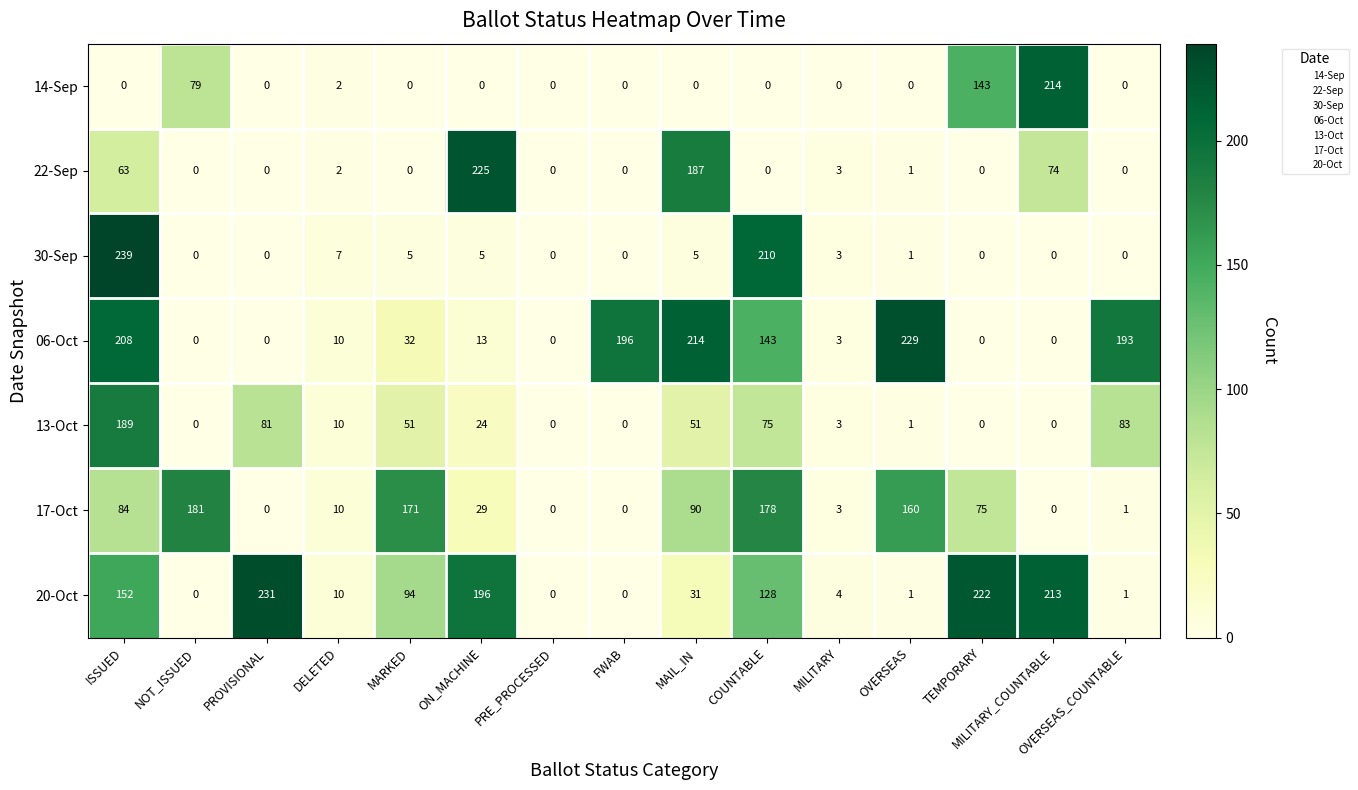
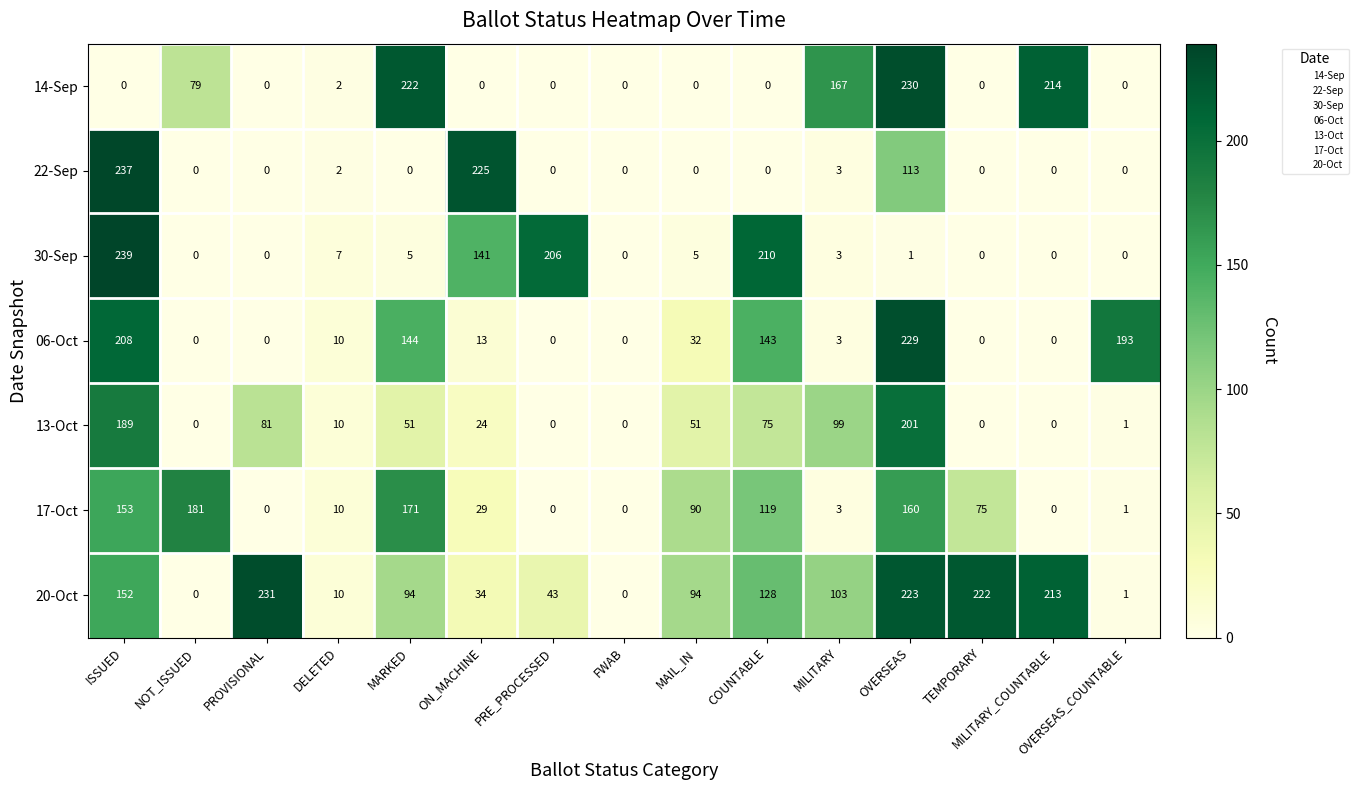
  {
    "14-Sep": {
      "ISSUED": 0,
      "NOT_ISSUED": 79,
      "PROVISIONAL": 0,
      "DELETED": 2,
-     "MARKED": 0,
+     "MARKED": 222,
      "ON_MACHINE": 0,
      "PRE_PROCESSED": 0,
      "FWAB": 0,
      "MAIL_IN": 0,
      "COUNTABLE": 0,
-     "MILITARY": 0,
-     "OVERSEAS": 0,
-     "TEMPORARY": 143,
+     "MILITARY": 167,
+     "OVERSEAS": 230,
+     "TEMPORARY": 0,
      "MILITARY_COUNTABLE": 214,
      "OVERSEAS_COUNTABLE": 0
    },
    "22-Sep": {
-     "ISSUED": 63,
+     "ISSUED": 237,
      "NOT_ISSUED": 0,
      "PROVISIONAL": 0,
      "DELETED": 2,
      "MARKED": 0,
      "ON_MACHINE": 225,
      "PRE_PROCESSED": 0,
      "FWAB": 0,
-     "MAIL_IN": 187,
+     "MAIL_IN": 0,
      "COUNTABLE": 0,
      "MILITARY": 3,
-     "OVERSEAS": 1,
+     "OVERSEAS": 113,
      "TEMPORARY": 0,
-     "MILITARY_COUNTABLE": 74,
+     "MILITARY_COUNTABLE": 0,
      "OVERSEAS_COUNTABLE": 0
    },
    "30-Sep": {
      "ISSUED": 239,
      "NOT_ISSUED": 0,
      "PROVISIONAL": 0,
      "DELETED": 7,
      "MARKED": 5,
-     "ON_MACHINE": 5,
-     "PRE_PROCESSED": 0,
+     "ON_MACHINE": 141,
+     "PRE_PROCESSED": 206,
      "FWAB": 0,
      "MAIL_IN": 5,
      "COUNTABLE": 210,
      "MILITARY": 3,
      "OVERSEAS": 1,
      "TEMPORARY": 0,
      "MILITARY_COUNTABLE": 0,
      "OVERSEAS_COUNTABLE": 0
    },
    "06-Oct": {
      "ISSUED": 208,
      "NOT_ISSUED": 0,
      "PROVISIONAL": 0,
      "DELETED": 10,
-     "MARKED": 32,
+     "MARKED": 144,
      "ON_MACHINE": 13,
      "PRE_PROCESSED": 0,
-     "FWAB": 196,
-     "MAIL_IN": 214,
+     "FWAB": 0,
+     "MAIL_IN": 32,
      "COUNTABLE": 143,
      "MILITARY": 3,
      "OVERSEAS": 229,
      "TEMPORARY": 0,
      "MILITARY_COUNTABLE": 0,
      "OVERSEAS_COUNTABLE": 193
    },
    "13-Oct": {
      "ISSUED": 189,
      "NOT_ISSUED": 0,
      "PROVISIONAL": 81,
      "DELETED": 10,
      "MARKED": 51,
      "ON_MACHINE": 24,
      "PRE_PROCESSED": 0,
      "FWAB": 0,
      "MAIL_IN": 51,
      "COUNTABLE": 75,
-     "MILITARY": 3,
-     "OVERSEAS": 1,
+     "MILITARY": 99,
+     "OVERSEAS": 201,
      "TEMPORARY": 0,
      "MILITARY_COUNTABLE": 0,
-     "OVERSEAS_COUNTABLE": 83
+     "OVERSEAS_COUNTABLE": 1
    },
    "17-Oct": {
-     "ISSUED": 84,
+     "ISSUED": 153,
      "NOT_ISSUED": 181,
      "PROVISIONAL": 0,
      "DELETED": 10,
      "MARKED": 171,
      "ON_MACHINE": 29,
      "PRE_PROCESSED": 0,
      "FWAB": 0,
      "MAIL_IN": 90,
-     "COUNTABLE": 178,
+     "COUNTABLE": 119,
      "MILITARY": 3,
      "OVERSEAS": 160,
      "TEMPORARY": 75,
      "MILITARY_COUNTABLE": 0,
      "OVERSEAS_COUNTABLE": 1
    },
    "20-Oct": {
      "ISSUED": 152,
      "NOT_ISSUED": 0,
      "PROVISIONAL": 231,
      "DELETED": 10,
      "MARKED": 94,
-     "ON_MACHINE": 196,
-     "PRE_PROCESSED": 0,
+     "ON_MACHINE": 34,
+     "PRE_PROCESSED": 43,
      "FWAB": 0,
-     "MAIL_IN": 31,
+     "MAIL_IN": 94,
      "COUNTABLE": 128,
-     "MILITARY": 4,
-     "OVERSEAS": 1,
+     "MILITARY": 103,
+     "OVERSEAS": 223,
      "TEMPORARY": 222,
      "MILITARY_COUNTABLE": 213,
      "OVERSEAS_COUNTABLE": 1
    }
  }
